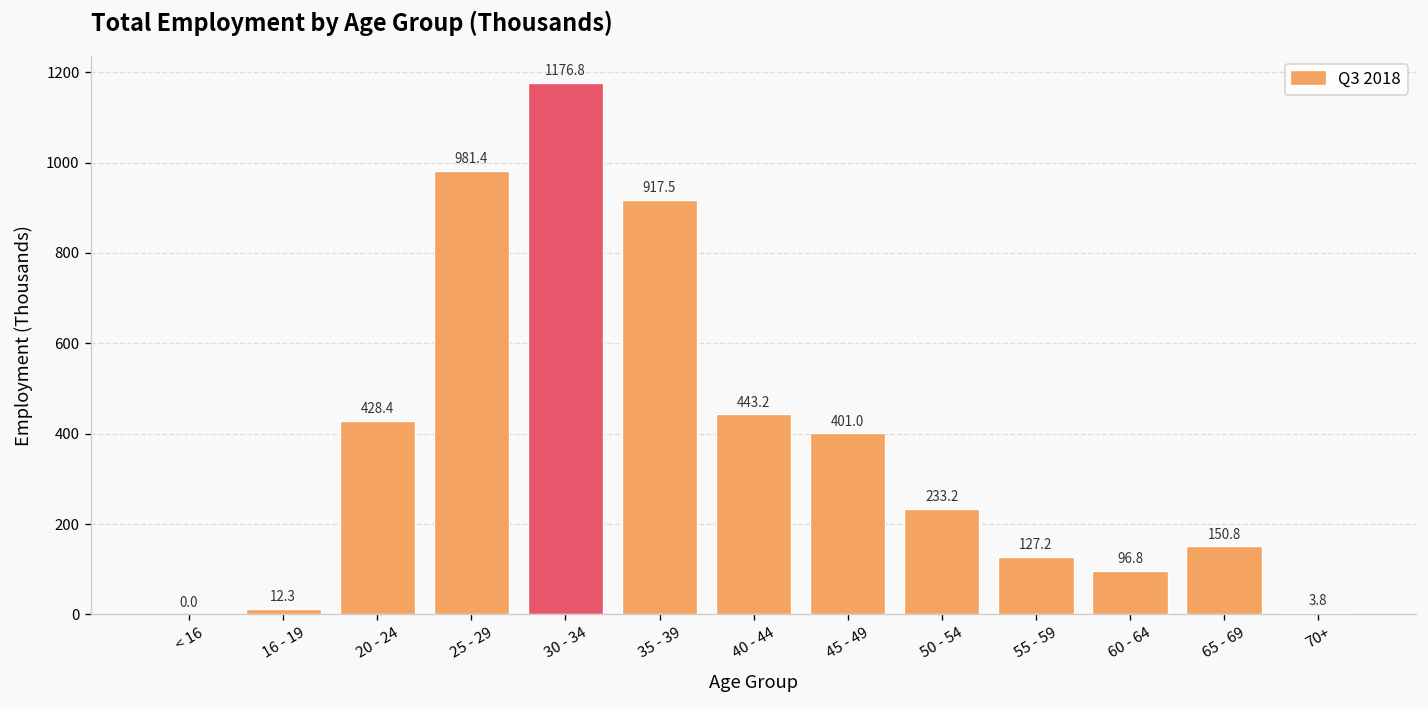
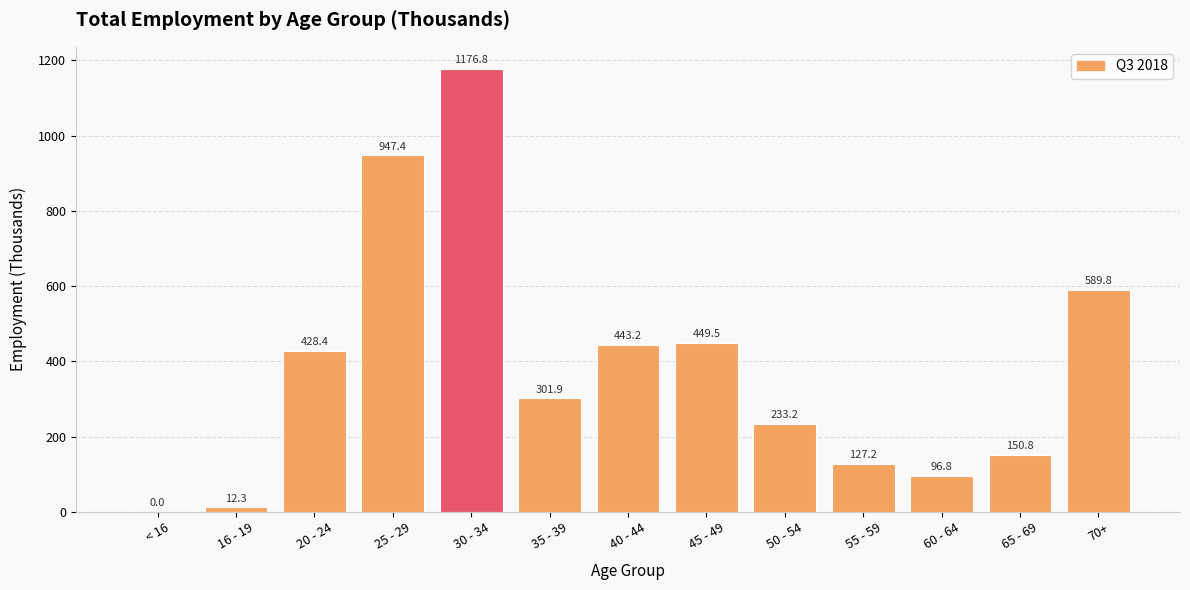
  {
    "< 16": 0.0,
    "16 - 19": 12.3,
    "20 - 24": 428.4,
-   "25 - 29": 981.4,
+   "25 - 29": 947.4,
    "30 - 34": 1176.8,
-   "35 - 39": 917.5,
+   "35 - 39": 301.9,
    "40 - 44": 443.2,
-   "45 - 49": 401.0,
+   "45 - 49": 449.5,
    "50 - 54": 233.2,
    "55 - 59": 127.2,
    "60 - 64": 96.8,
    "65 - 69": 150.8,
-   "70+": 3.8
+   "70+": 589.8
  }
